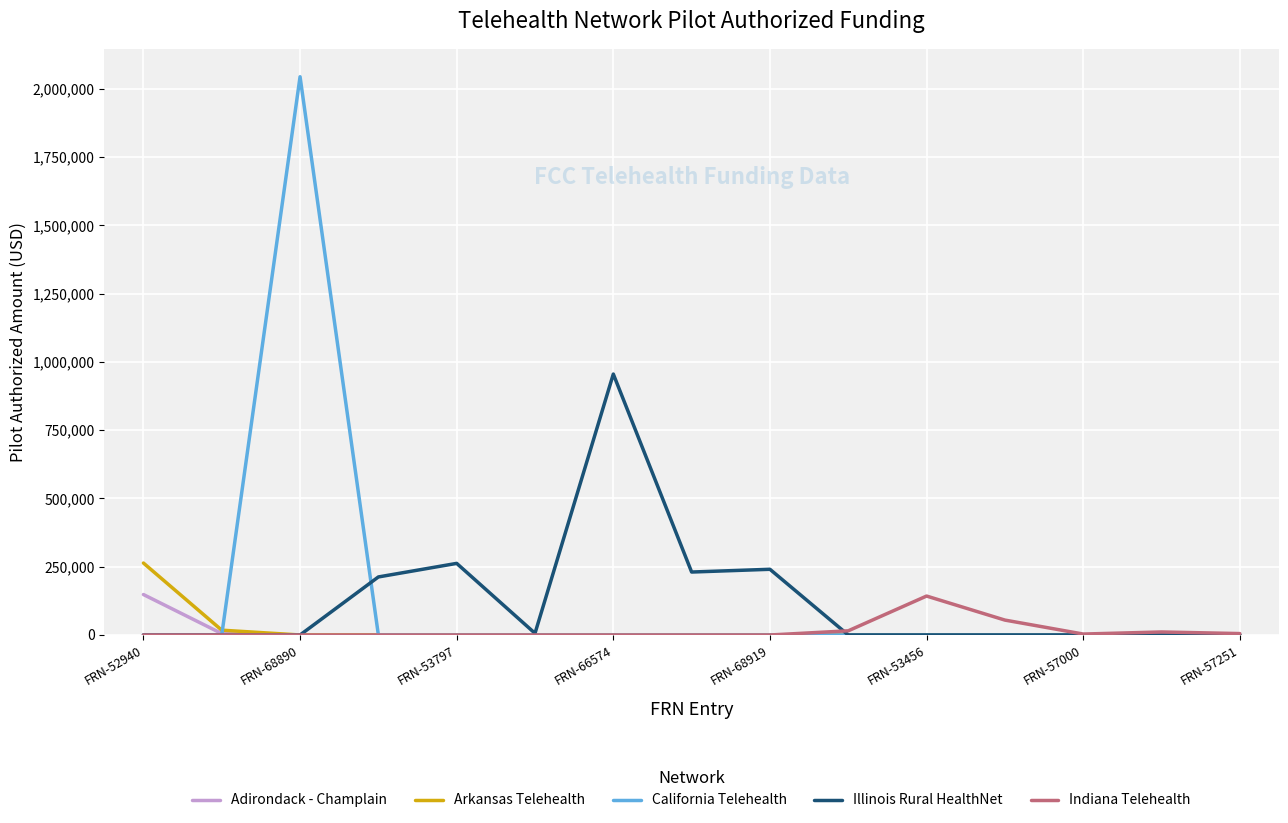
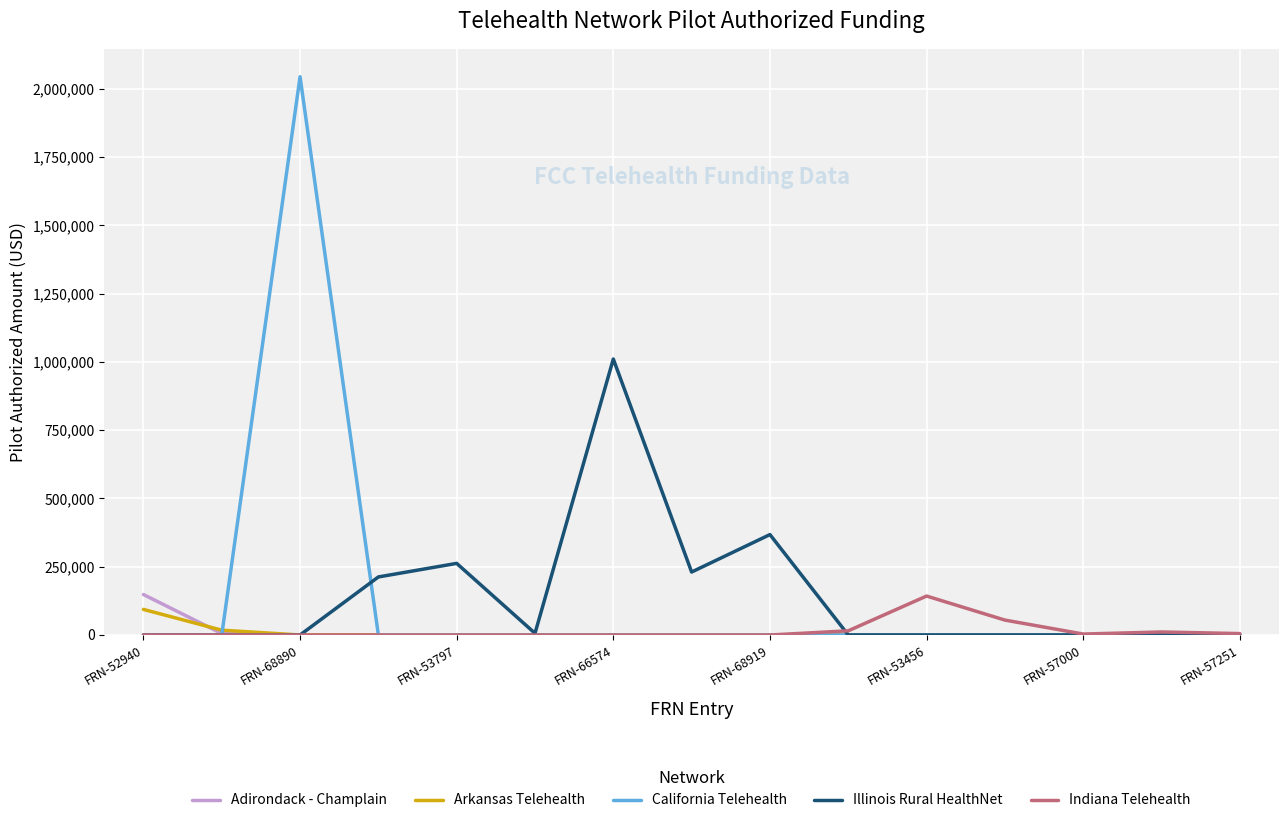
  {
    "Adirondack - Champlain": {
      "FRN-52940": "150,000"
    },
    "Arkansas Telehealth": {
-     "FRN-52940": "260,000"
+     "FRN-52940": "90,000"
    },
    "California Telehealth": {
      "FRN-68890": "2,040,000"
    },
    "Illinois Rural HealthNet": {
      "FRN-53797": "260,000",
-     "FRN-66574": "960,000",
-     "FRN-68919": "240,000"
+     "FRN-66574": "1,010,000",
+     "FRN-68919": "370,000"
    },
    "Indiana Telehealth": {
      "FRN-53456": "140,000"
    }
  }
